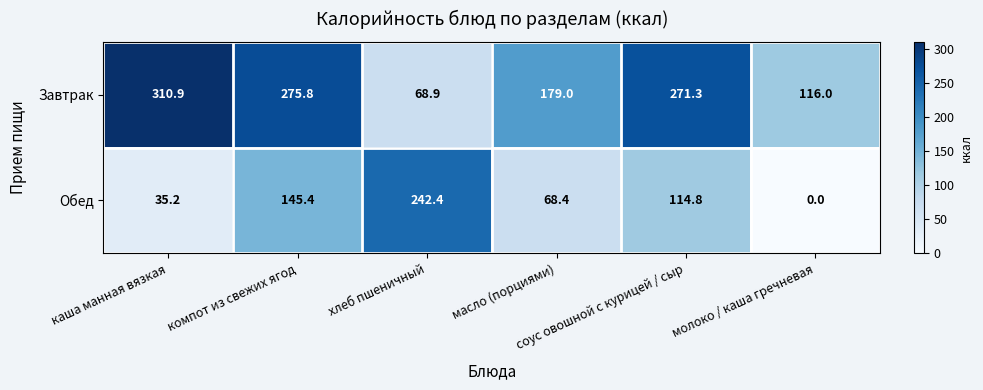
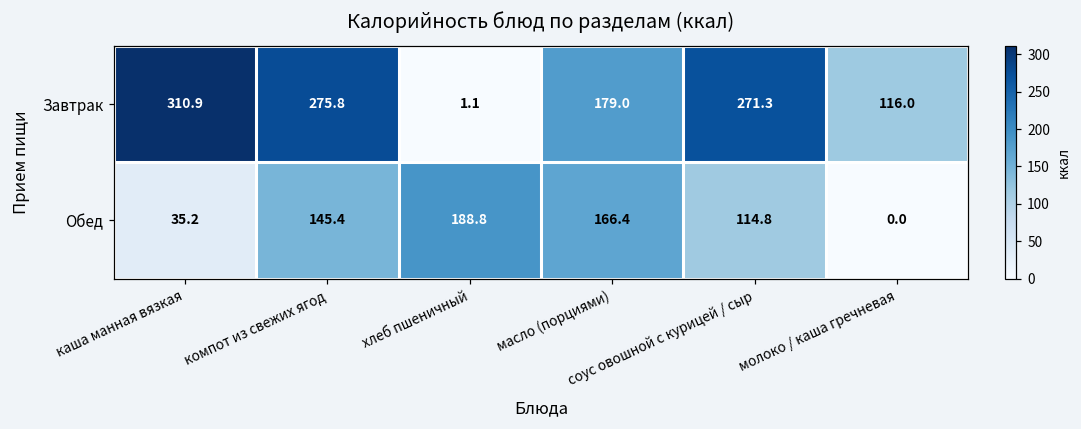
  {
    "Завтрак": {
      "каша манная вязкая": 310.9,
      "компот из свежих ягод": 275.8,
-     "хлеб пшеничный": 68.9,
+     "хлеб пшеничный": 1.1,
      "масло (порциями)": 179.0,
      "соус овошной с курицей / сыр": 271.3,
      "молоко / каша гречневая": 116.0
    },
    "Обед": {
      "каша манная вязкая": 35.2,
      "компот из свежих ягод": 145.4,
-     "хлеб пшеничный": 242.4,
-     "масло (порциями)": 68.4,
+     "хлеб пшеничный": 188.8,
+     "масло (порциями)": 166.4,
      "соус овошной с курицей / сыр": 114.8,
      "молоко / каша гречневая": 0.0
    }
  }
